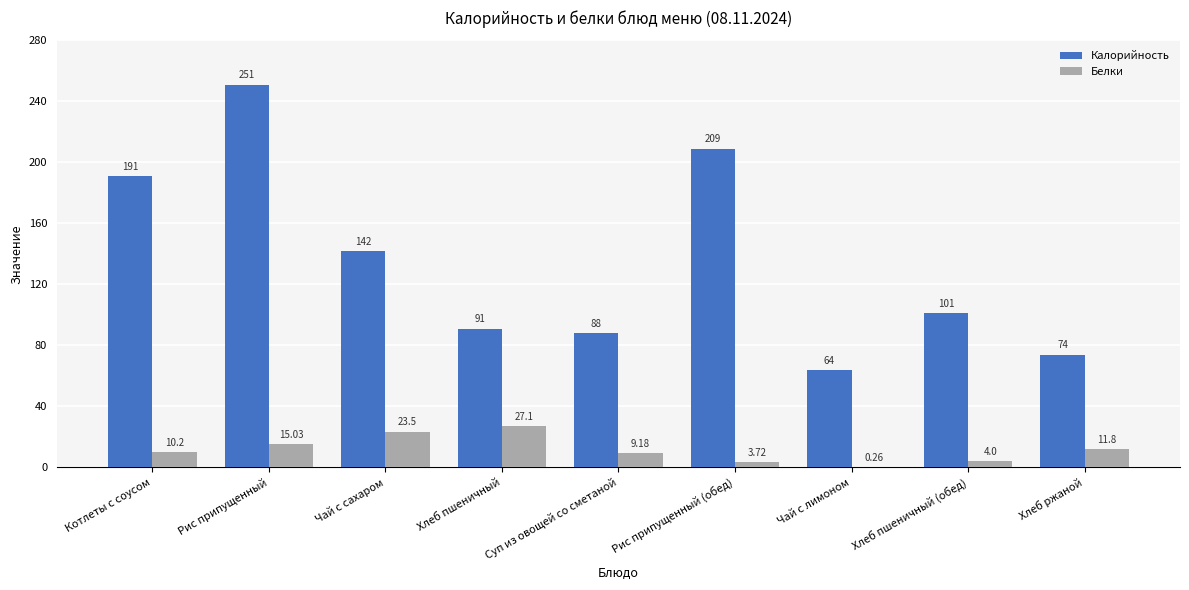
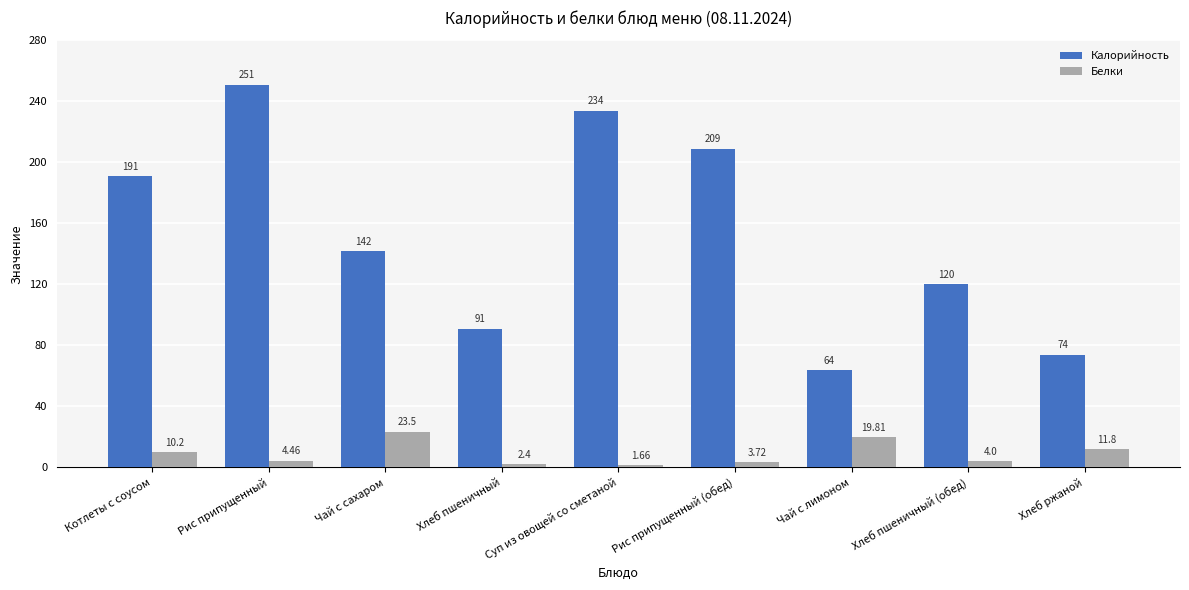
  {
    "Калорийность": {
      "Котлеты с соусом": 191,
      "Рис припущенный": 251,
      "Чай с сахаром": 142,
      "Хлеб пшеничный": 91,
-     "Суп из овощей со сметаной": 88,
+     "Суп из овощей со сметаной": 234,
      "Рис припущенный (обед)": 209,
      "Чай с лимоном": 64,
-     "Хлеб пшеничный (обед)": 101,
+     "Хлеб пшеничный (обед)": 120,
      "Хлеб ржаной": 74
    },
    "Белки": {
      "Котлеты с соусом": 10.2,
-     "Рис припущенный": 15.03,
+     "Рис припущенный": 4.46,
      "Чай с сахаром": 23.5,
-     "Хлеб пшеничный": 27.1,
-     "Суп из овощей со сметаной": 9.18,
+     "Хлеб пшеничный": 2.4,
+     "Суп из овощей со сметаной": 1.66,
      "Рис припущенный (обед)": 3.72,
-     "Чай с лимоном": 0.26,
+     "Чай с лимоном": 19.81,
      "Хлеб пшеничный (обед)": 4.0,
      "Хлеб ржаной": 11.8
    }
  }
